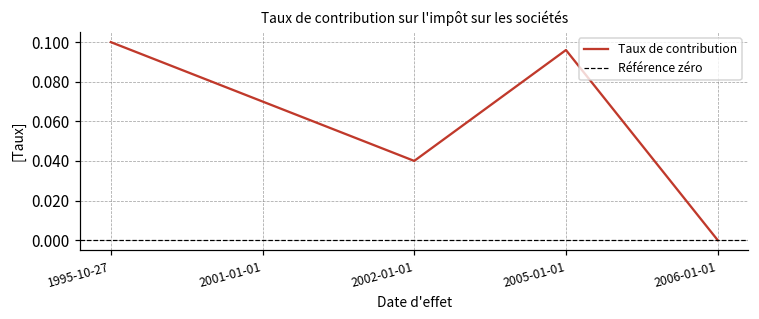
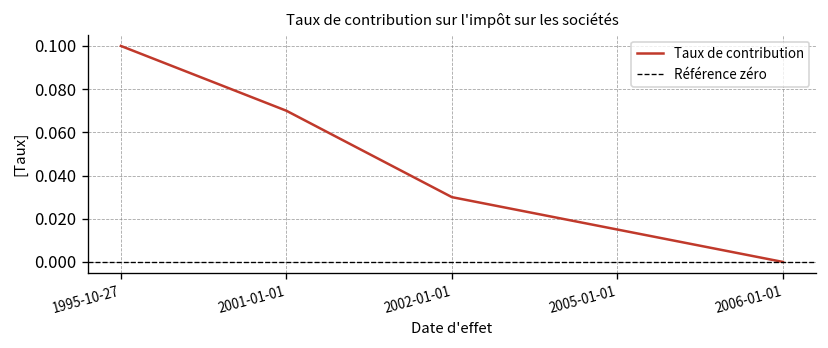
  {
    "1995-10-27": 0.100,
    "2001-01-01": 0.070,
-   "2002-01-01": 0.04,
-   "2005-01-01": 0.096,
+   "2002-01-01": 0.03,
+   "2005-01-01": 0.015,
    "2006-01-01": 0.000
  }
